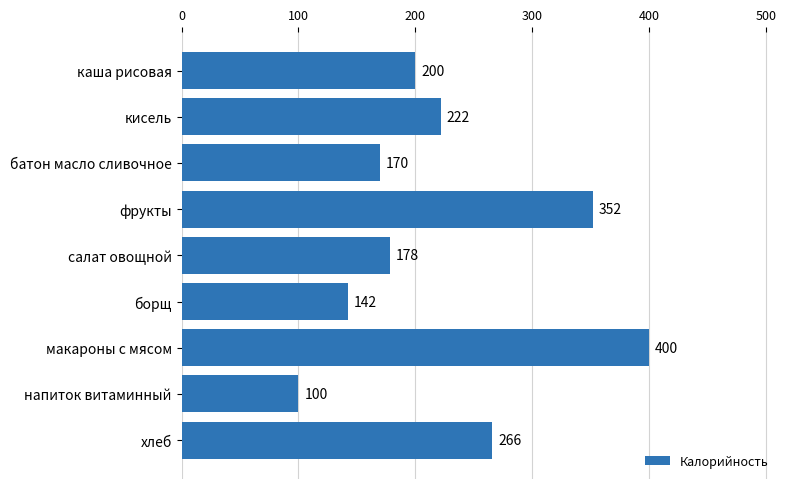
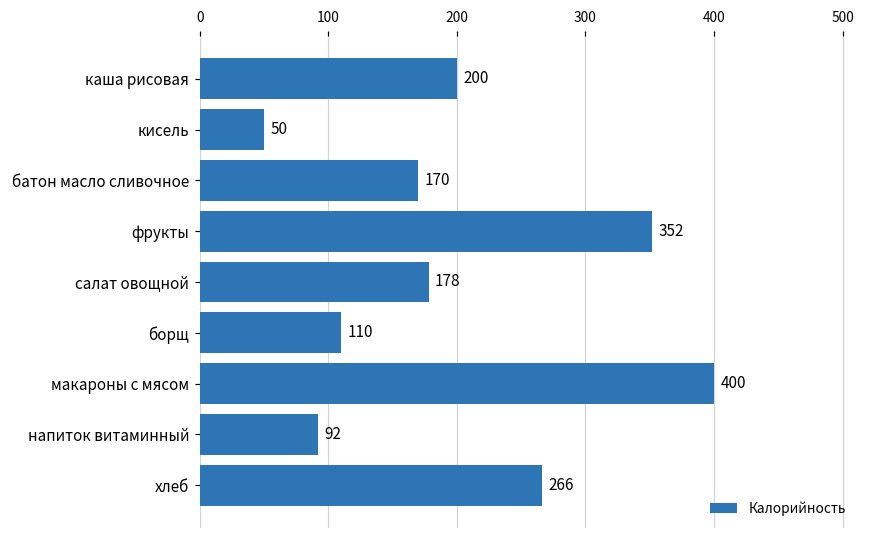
  {
    "каша рисовая": 200,
-   "кисель": 222,
+   "кисель": 50,
    "батон масло сливочное": 170,
    "фрукты": 352,
    "салат овощной": 178,
-   "борщ": 142,
+   "борщ": 110,
    "макароны с мясом": 400,
-   "напиток витаминный": 100,
+   "напиток витаминный": 92,
    "хлеб": 266
  }
